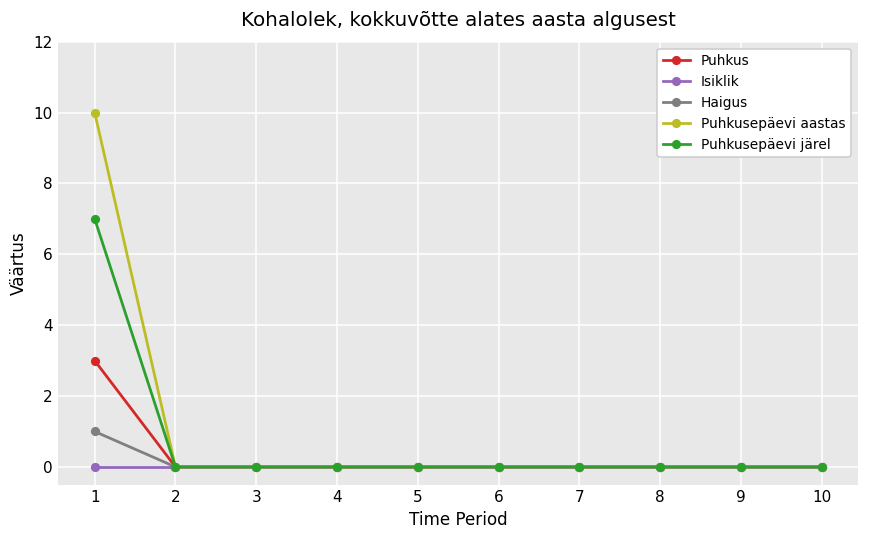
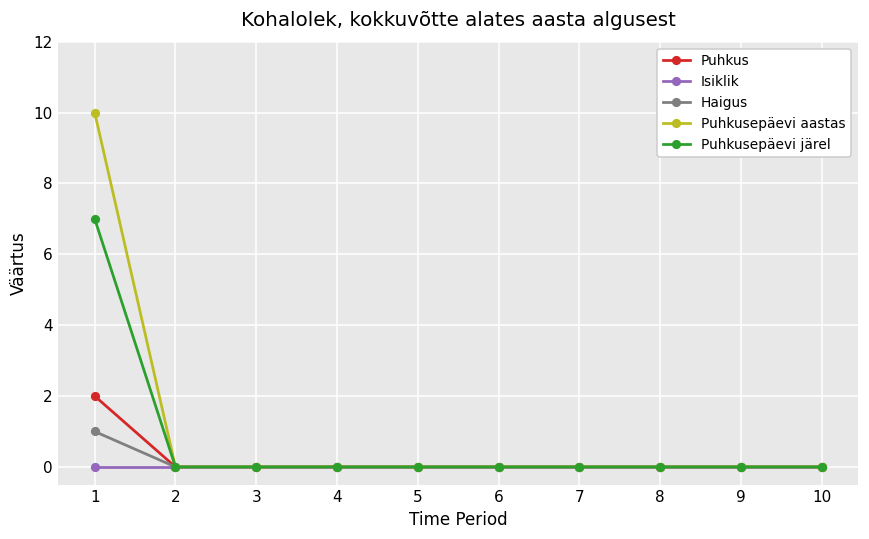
  {
    "Puhkus": {
-     "1": 3
+     "1": 2
    },
    "Isiklik": {
      "1": 0
    },
    "Haigus": {
      "1": 1
    },
    "Puhkusepäevi aastas": {
      "1": 10
    },
    "Puhkusepäevi järel": {
      "1": 7
    }
  }
